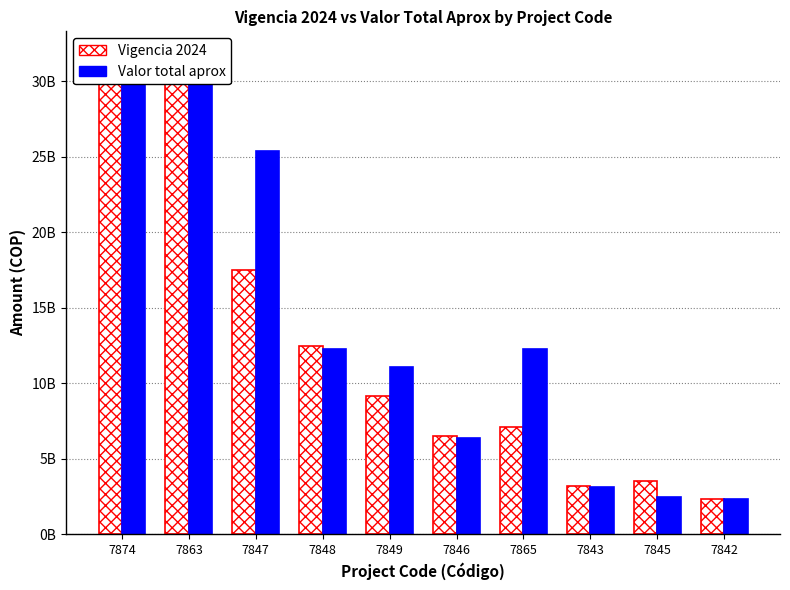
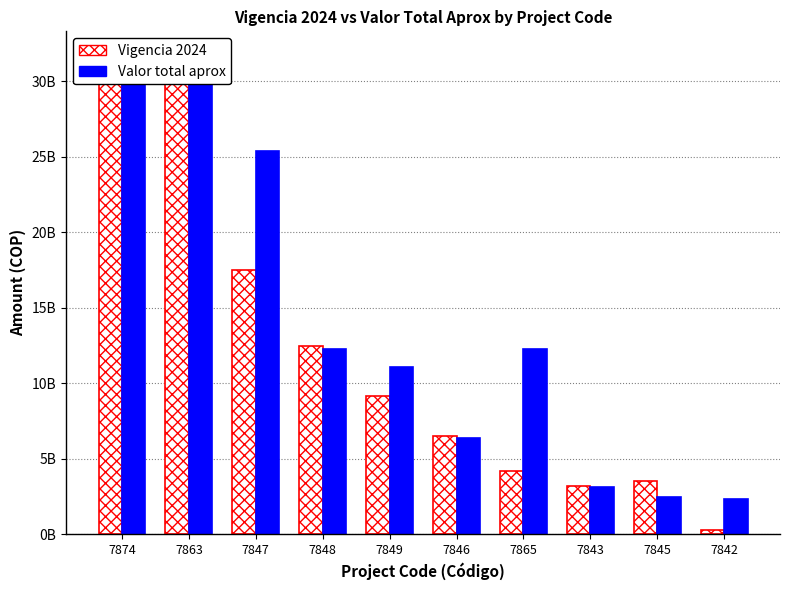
  {
    "Vigencia 2024": {
      "7847": 17500000000,
      "7848": 12500000000,
      "7849": 9200000000,
      "7846": 6500000000,
-     "7865": 7100000000,
+     "7865": 4200000000,
      "7843": 3200000000,
      "7845": 3500000000,
-     "7842": 2300000000
+     "7842": 300000000
    },
    "Valor total aprox": {
      "7847": 25400000000,
      "7848": 12300000000,
      "7849": 11100000000,
      "7846": 6400000000,
      "7865": 12300000000,
      "7843": 3100000000,
      "7845": 2500000000,
      "7842": 2300000000
    }
  }
